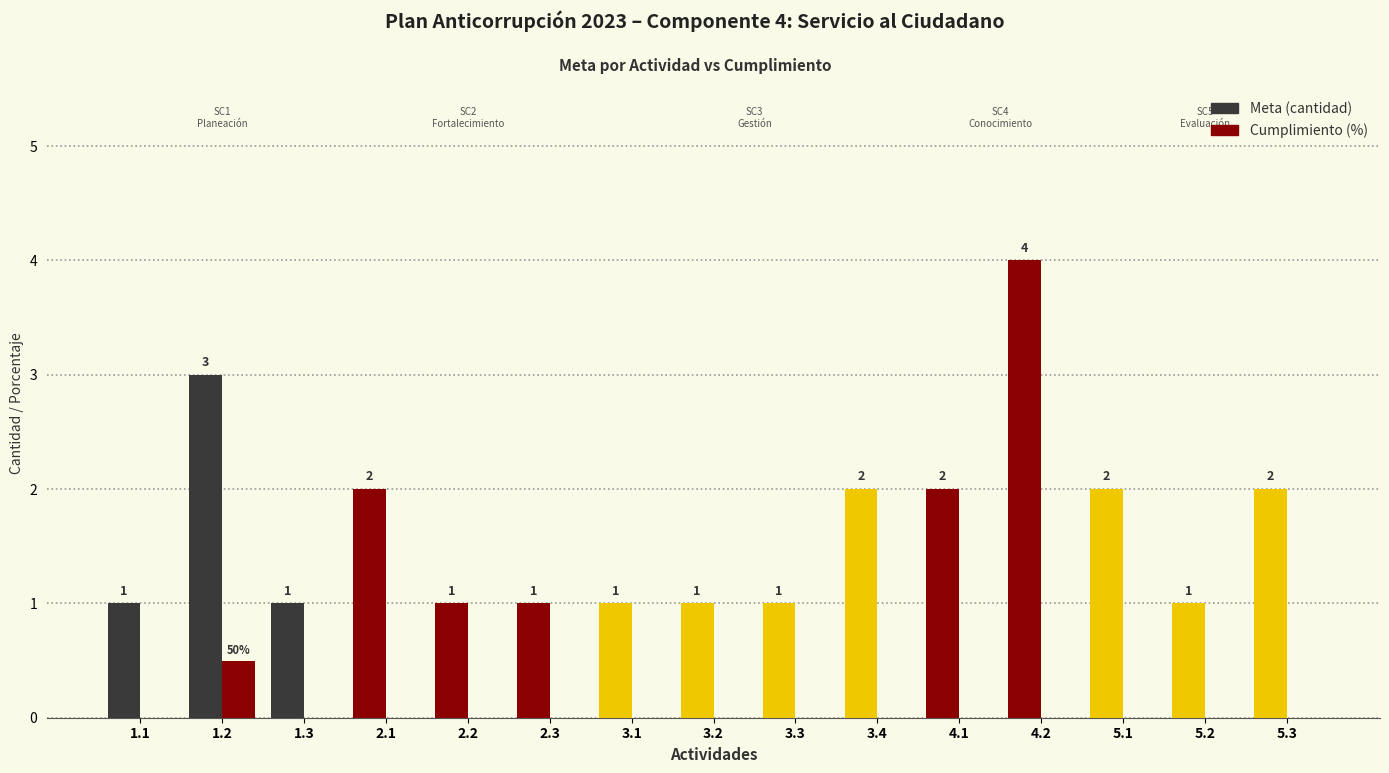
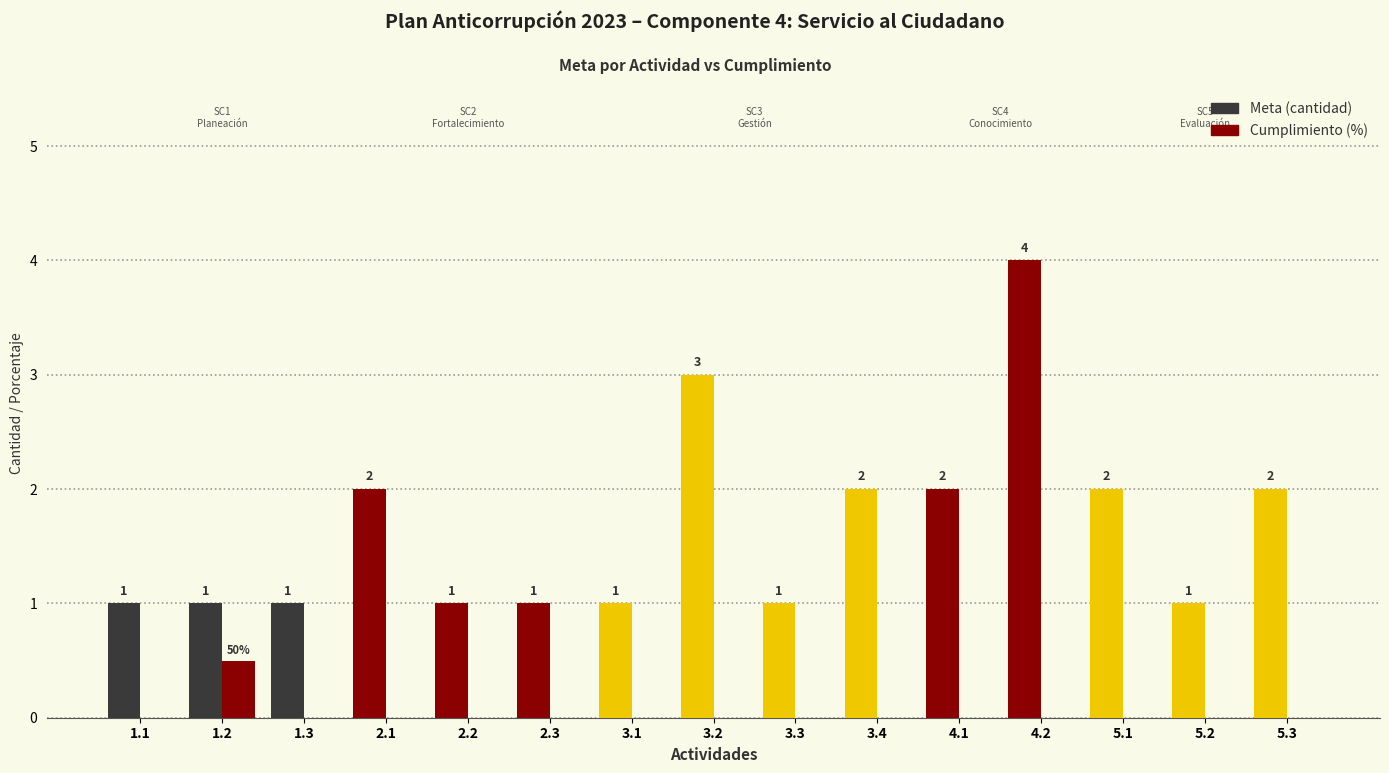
  {
    "Meta (cantidad)": {
      "1.1": 1,
-     "1.2": 3,
+     "1.2": 1,
      "1.3": 1,
      "2.1": 2,
      "2.2": 1,
      "2.3": 1,
      "3.1": 1,
-     "3.2": 1,
+     "3.2": 3,
      "3.3": 1,
      "3.4": 2,
      "4.1": 2,
      "4.2": 4,
      "5.1": 2,
      "5.2": 1,
      "5.3": 2
    }
  }
